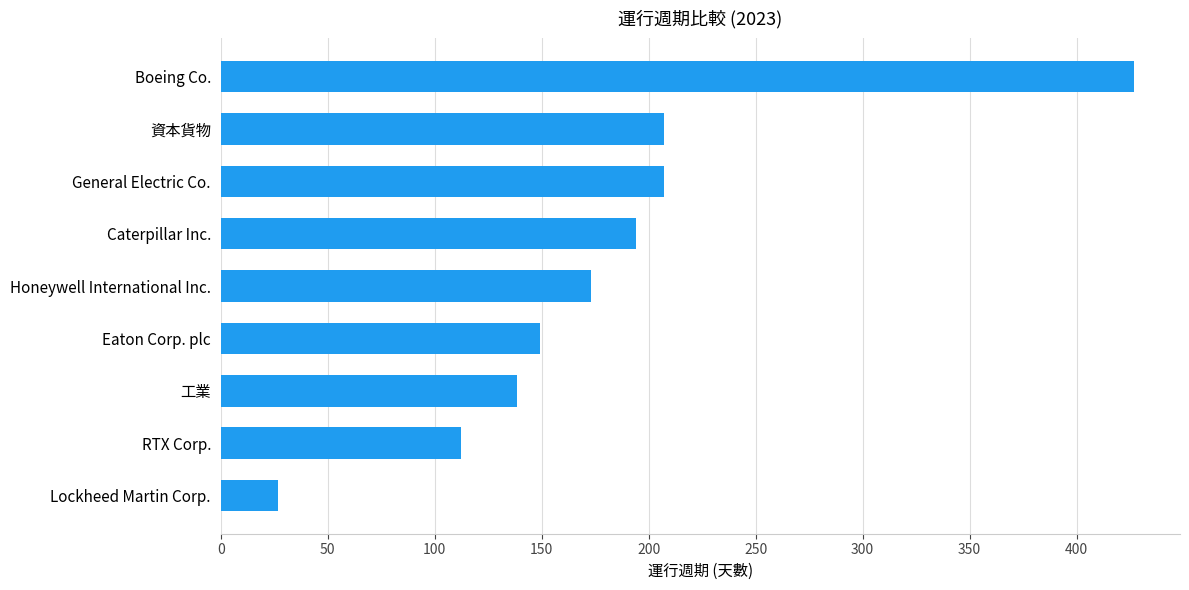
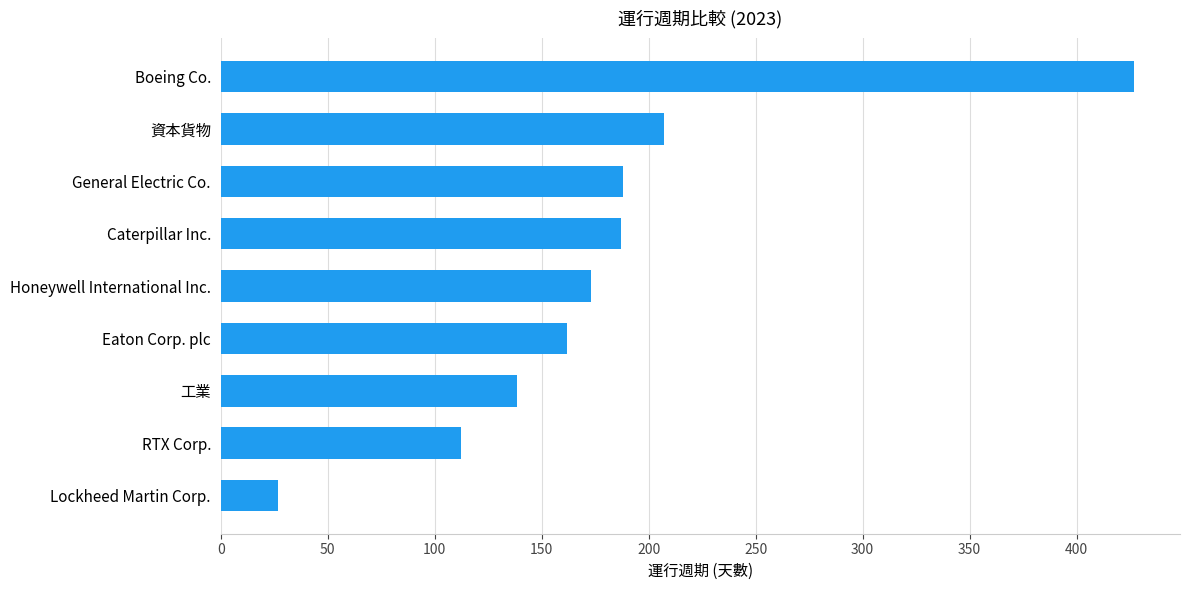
  {
    "Boeing Co.": 427,
    "資本貨物": 207,
-   "General Electric Co.": 207,
-   "Caterpillar Inc.": 194,
+   "General Electric Co.": 188,
+   "Caterpillar Inc.": 187,
    "Honeywell International Inc.": 173,
-   "Eaton Corp. plc": 149,
+   "Eaton Corp. plc": 162,
    "工業": 139,
    "RTX Corp.": 113,
    "Lockheed Martin Corp.": 27
  }
